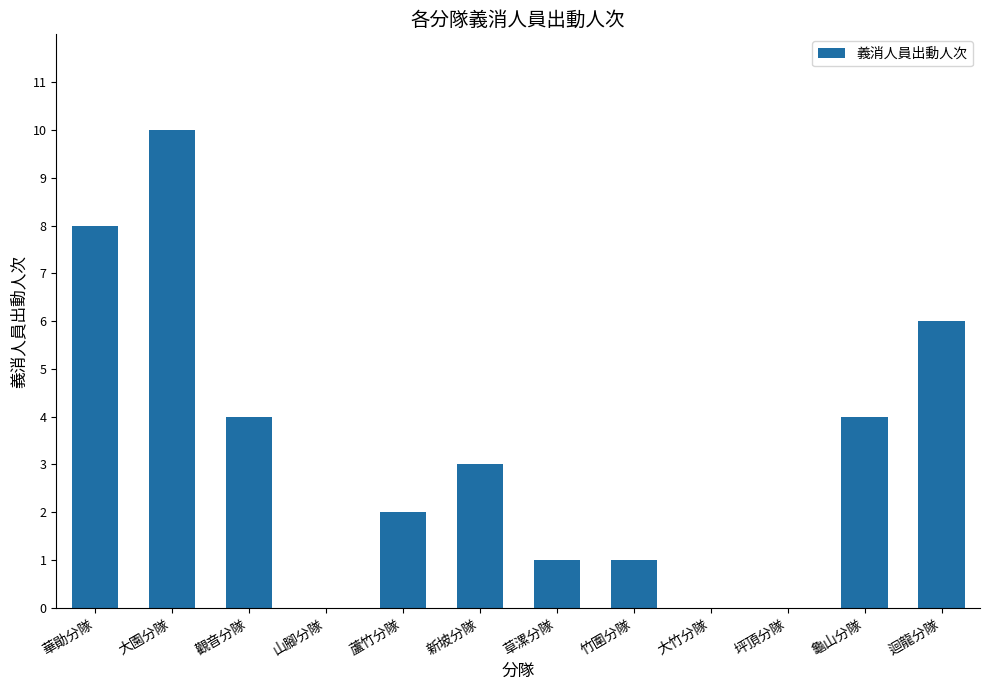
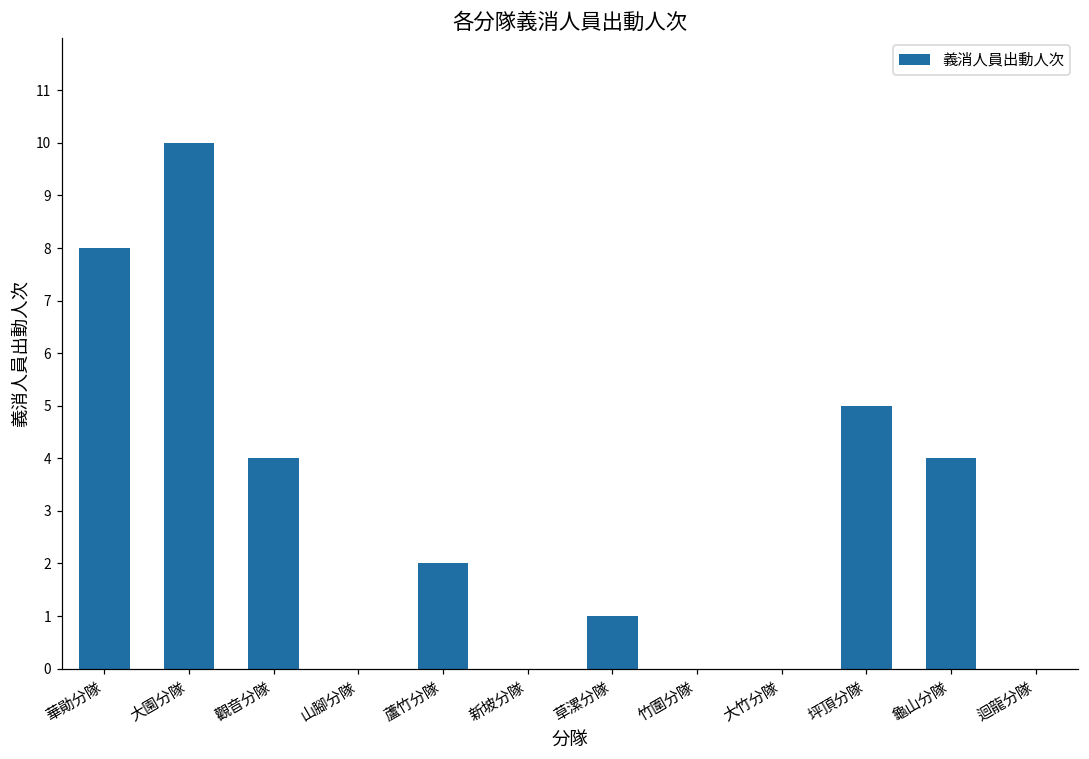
  {
    "華勛分隊": 8,
    "大園分隊": 10,
    "觀音分隊": 4,
    "山腳分隊": 0,
    "蘆竹分隊": 2,
-   "新坡分隊": 3,
+   "新坡分隊": 0,
    "草漯分隊": 1,
-   "竹圍分隊": 1,
+   "竹圍分隊": 0,
    "大竹分隊": 0,
-   "坪頂分隊": 0,
+   "坪頂分隊": 5,
    "龜山分隊": 4,
-   "迴龍分隊": 6
+   "迴龍分隊": 0
  }
